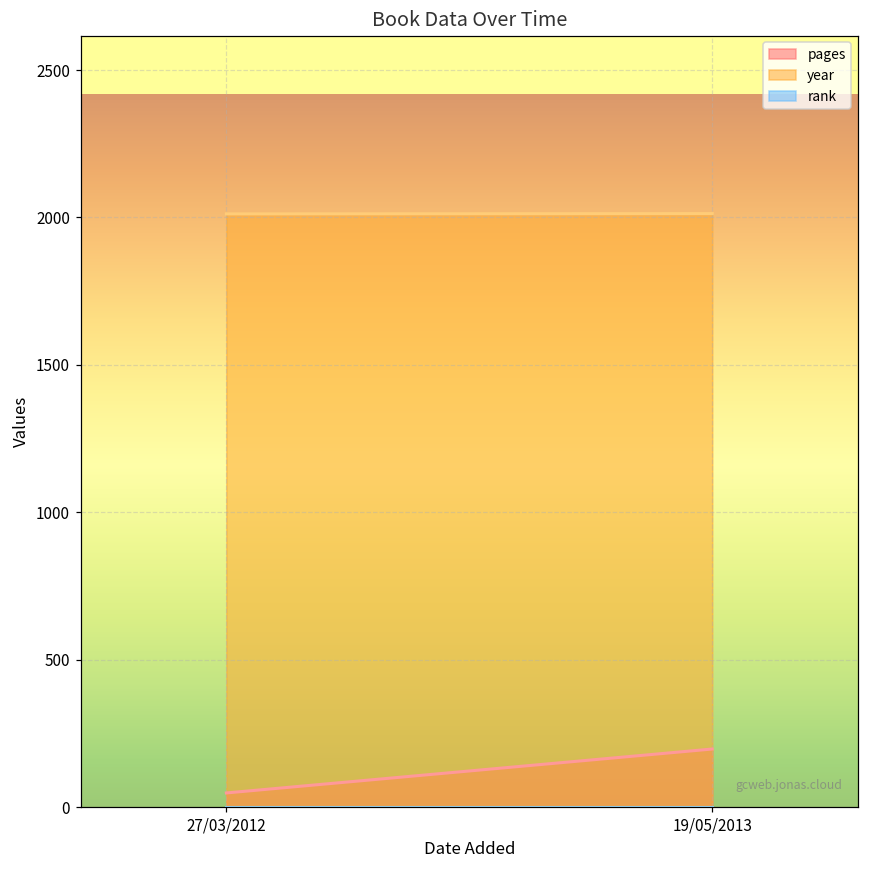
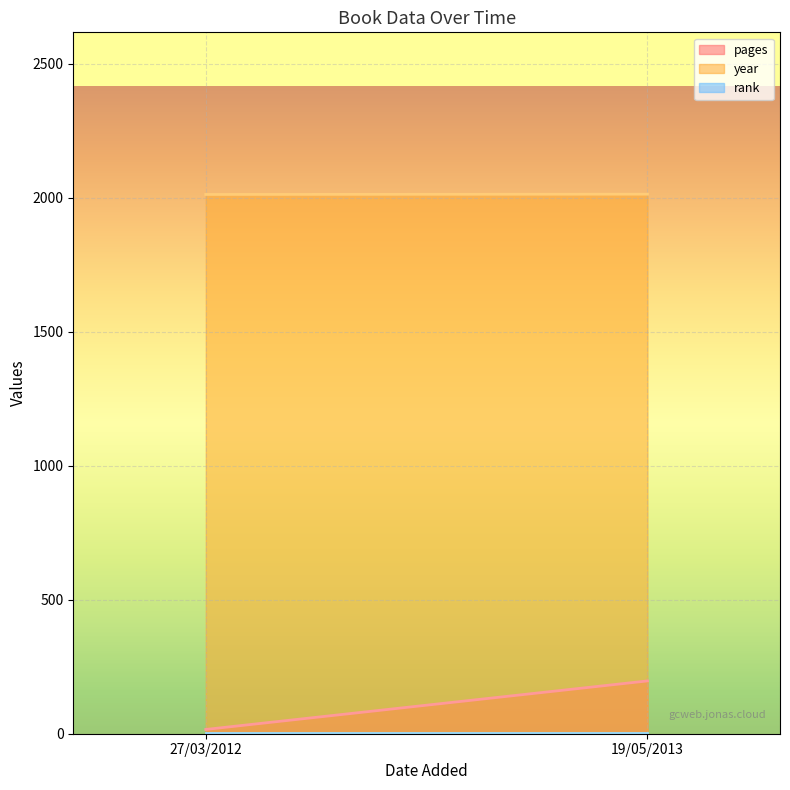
  {
    "pages": {
-     "27/03/2012": 50,
+     "27/03/2012": 20,
      "19/05/2013": 200
    },
    "year": {
      "27/03/2012": 2010,
      "19/05/2013": 2010
    },
    "rank": {
      "27/03/2012": 0,
      "19/05/2013": 0
    }
  }
